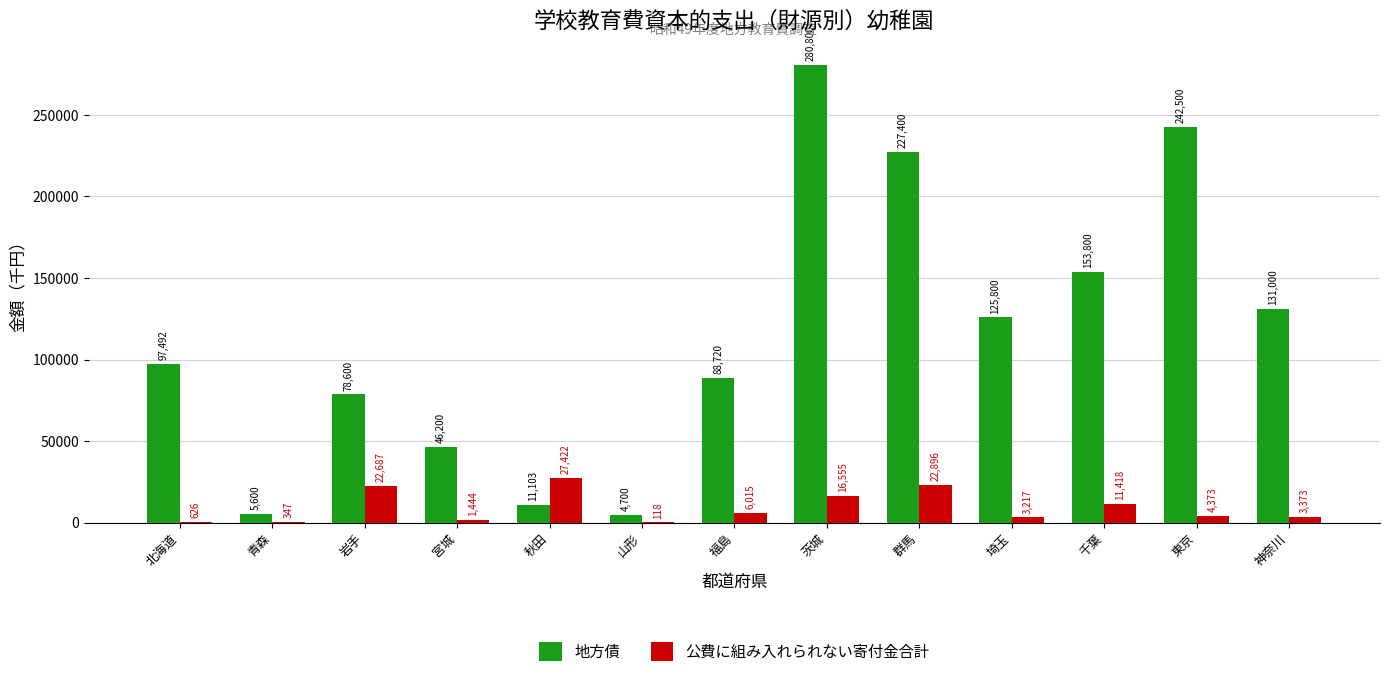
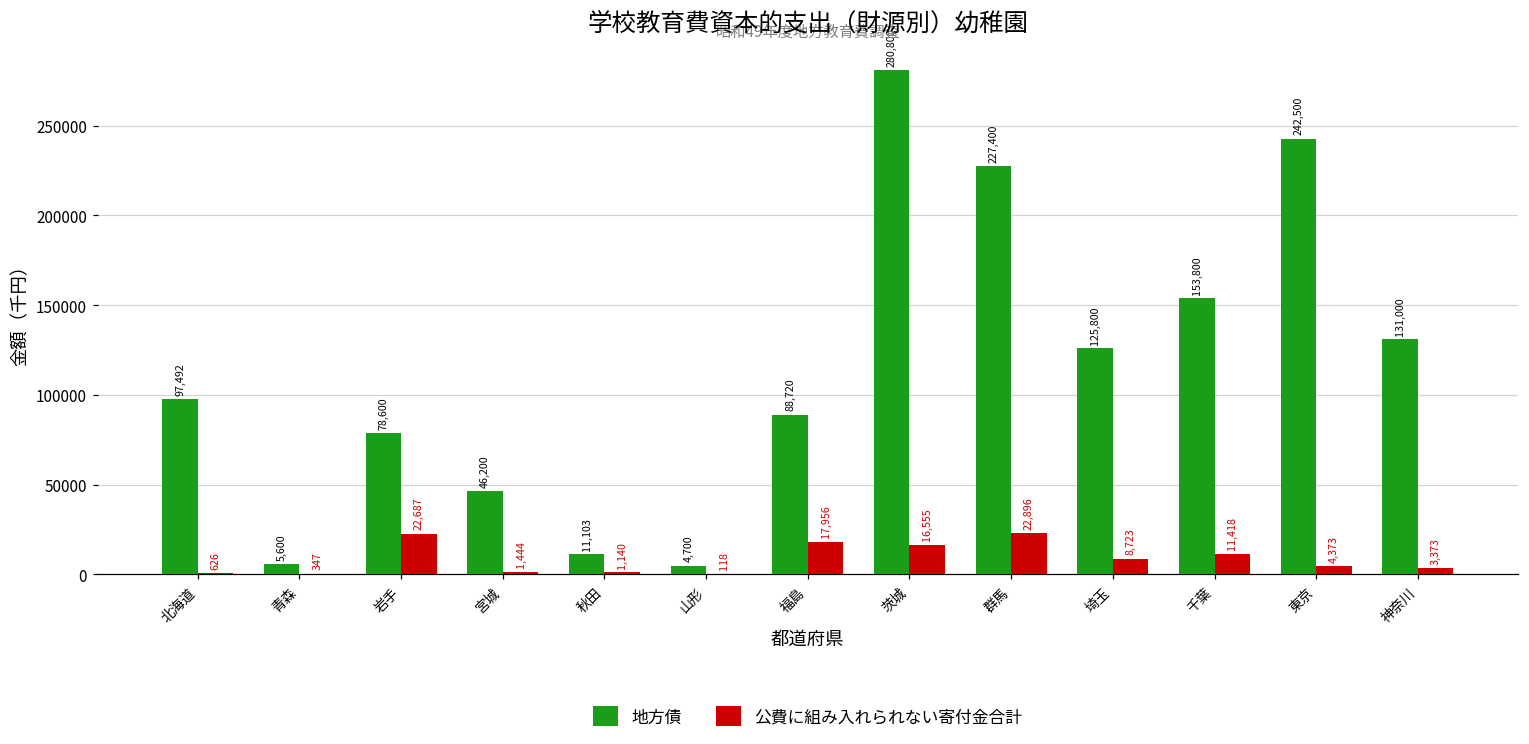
  {
    "地方債": {
      "北海道": "97,492",
      "青森": "5,600",
      "岩手": "78,600",
      "宮城": "46,200",
      "秋田": "11,103",
      "山形": "4,700",
      "福島": "88,720",
      "群馬": "227,400",
      "埼玉": "125,800",
      "千葉": "153,800",
      "東京": "242,500",
      "神奈川": "131,000"
    },
    "公費に組み入れられない寄付金合計": {
      "北海道": "626",
      "青森": "347",
      "岩手": "22,687",
      "宮城": "1,444",
-     "秋田": "27,422",
+     "秋田": "1,140",
      "山形": "118",
-     "福島": "6,015",
+     "福島": "17,956",
      "茨城": "16,555",
      "群馬": "22,896",
-     "埼玉": "3,217",
+     "埼玉": "8,723",
      "千葉": "11,418",
      "東京": "4,373",
      "神奈川": "3,373"
    }
  }
